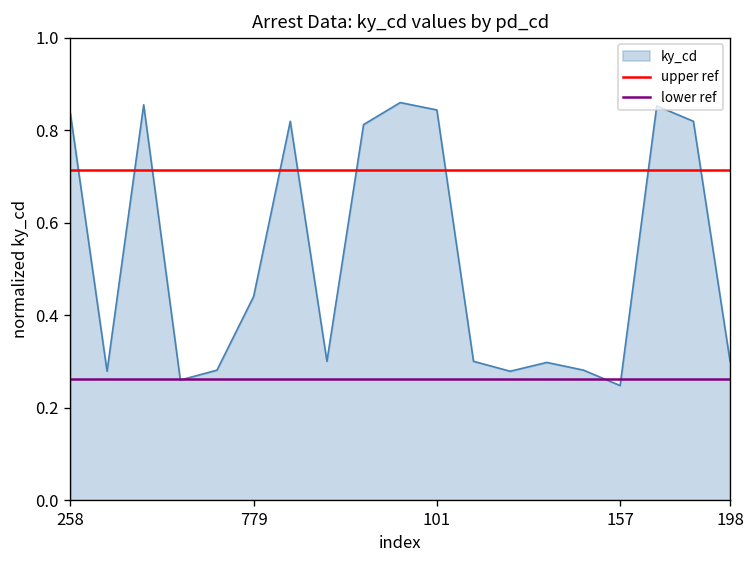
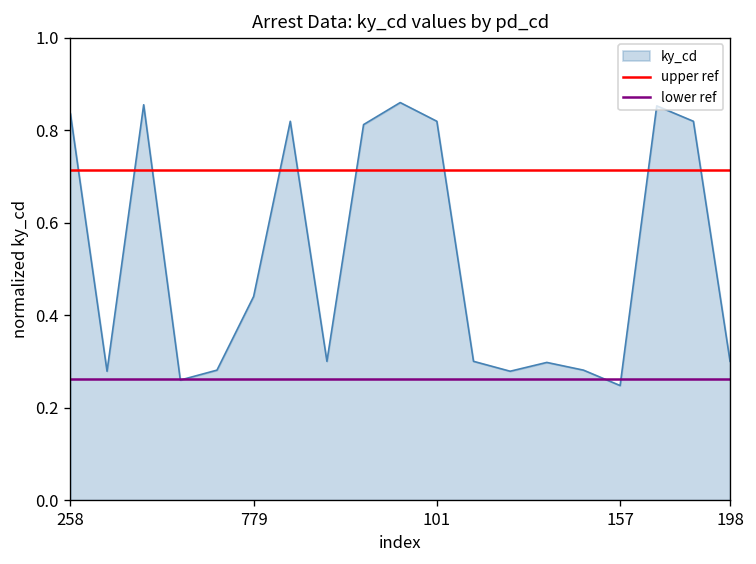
  {
    "258": 0.84,
    "779": 0.44,
-   "101": 0.84,
+   "101": 0.82,
    "157": 0.25,
    "198": 0.30
  }
